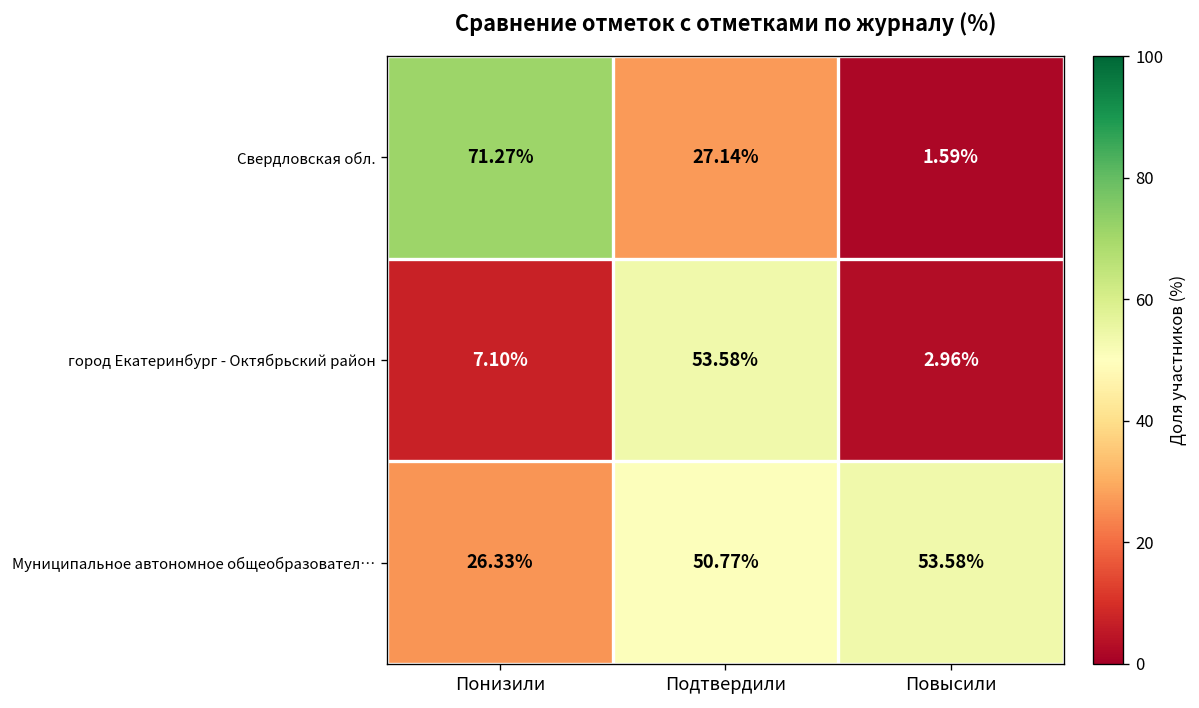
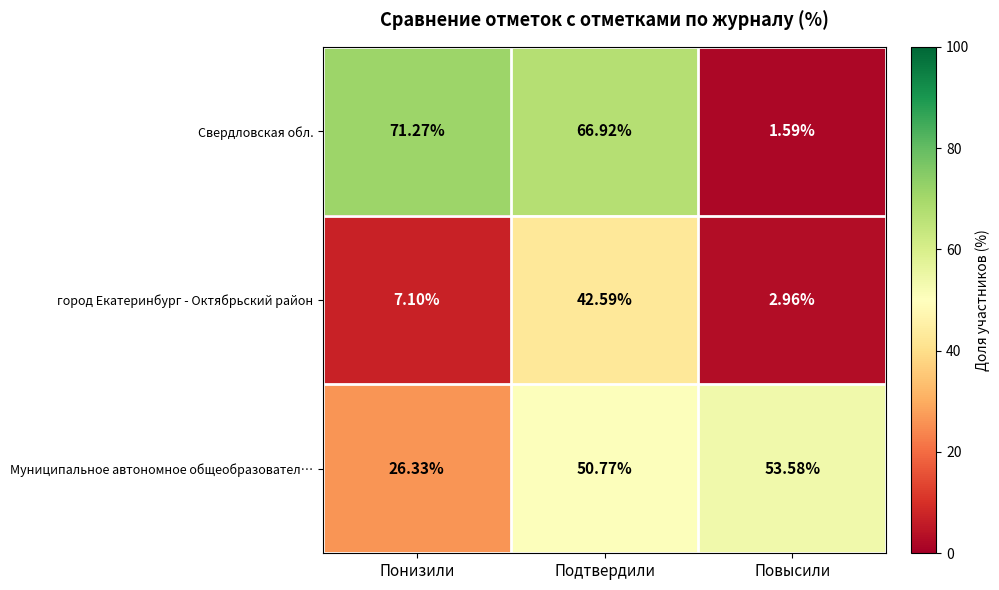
  {
    "Свердловская обл.": {
      "Понизили": "71.27%",
-     "Подтвердили": "27.14%",
+     "Подтвердили": "66.92%",
      "Повысили": "1.59%"
    },
    "город Екатеринбург - Октябрьский район": {
      "Понизили": "7.10%",
-     "Подтвердили": "53.58%",
+     "Подтвердили": "42.59%",
      "Повысили": "2.96%"
    },
    "Муниципальное автономное общеобразовател…": {
      "Понизили": "26.33%",
      "Подтвердили": "50.77%",
      "Повысили": "53.58%"
    }
  }
